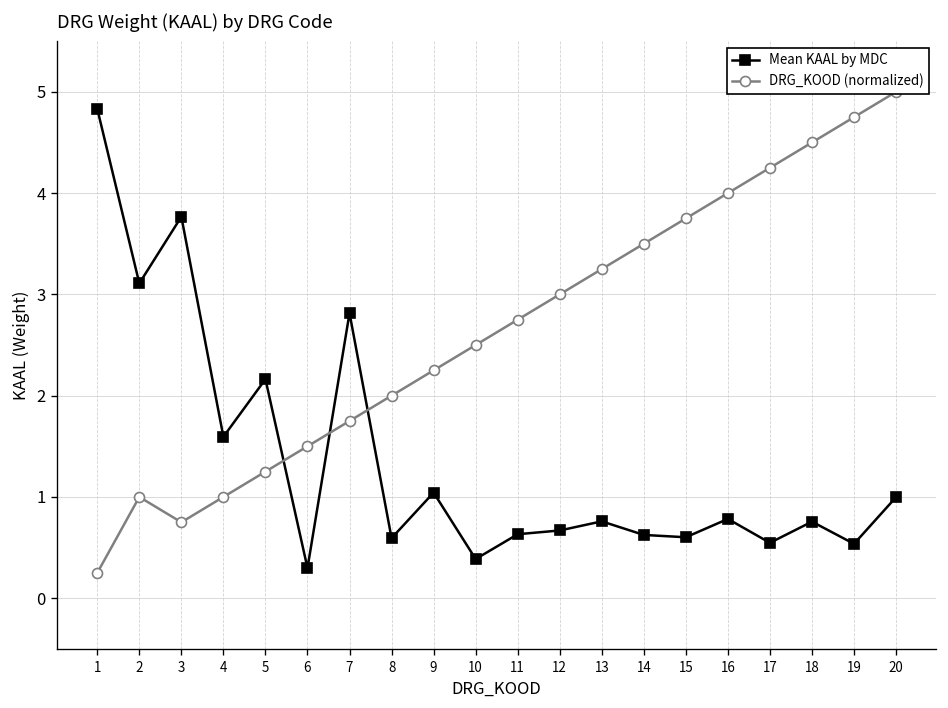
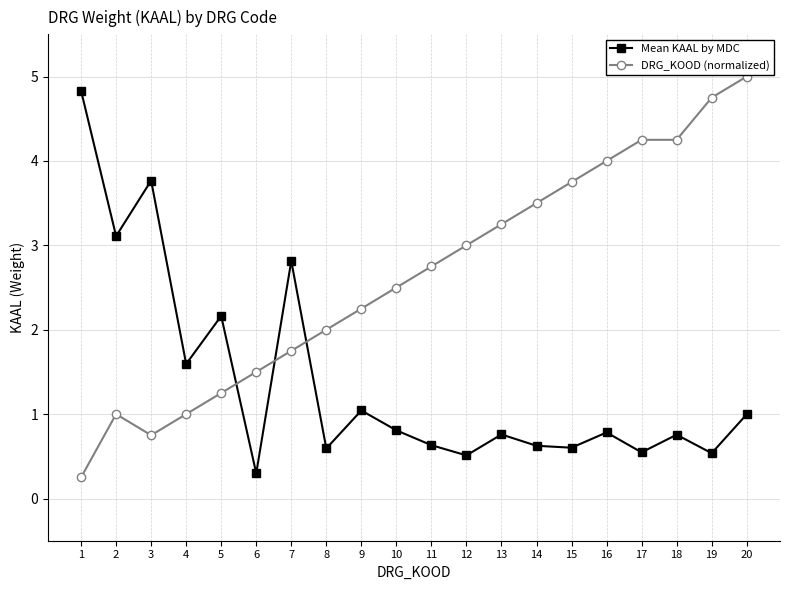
  {
    "Mean KAAL by MDC": {
      "1": 4.8,
      "2": 3.1,
      "3": 3.8,
      "4": 1.6,
      "5": 2.2,
      "6": 0.3,
      "7": 2.8,
      "8": 0.6,
      "9": 1.0,
-     "10": 0.4,
+     "10": 0.8,
      "11": 0.6,
-     "12": 0.7,
+     "12": 0.5,
      "13": 0.8,
      "14": 0.6,
      "15": 0.6,
      "16": 0.8,
      "17": 0.5,
      "18": 0.8,
      "19": 0.5,
      "20": 1.0
    },
    "DRG_KOOD (normalized)": {
      "1": 0.3,
      "2": 1.0,
      "3": 0.8,
      "4": 1.0,
      "5": 1.3,
      "6": 1.5,
      "7": 1.8,
      "8": 2.0,
      "9": 2.3,
      "10": 2.5,
      "11": 2.8,
      "12": 3.0,
      "13": 3.3,
      "14": 3.5,
      "15": 3.8,
      "16": 4.0,
      "17": 4.3,
-     "18": 4.5,
+     "18": 4.3,
      "19": 4.8,
      "20": 5.0
    }
  }
